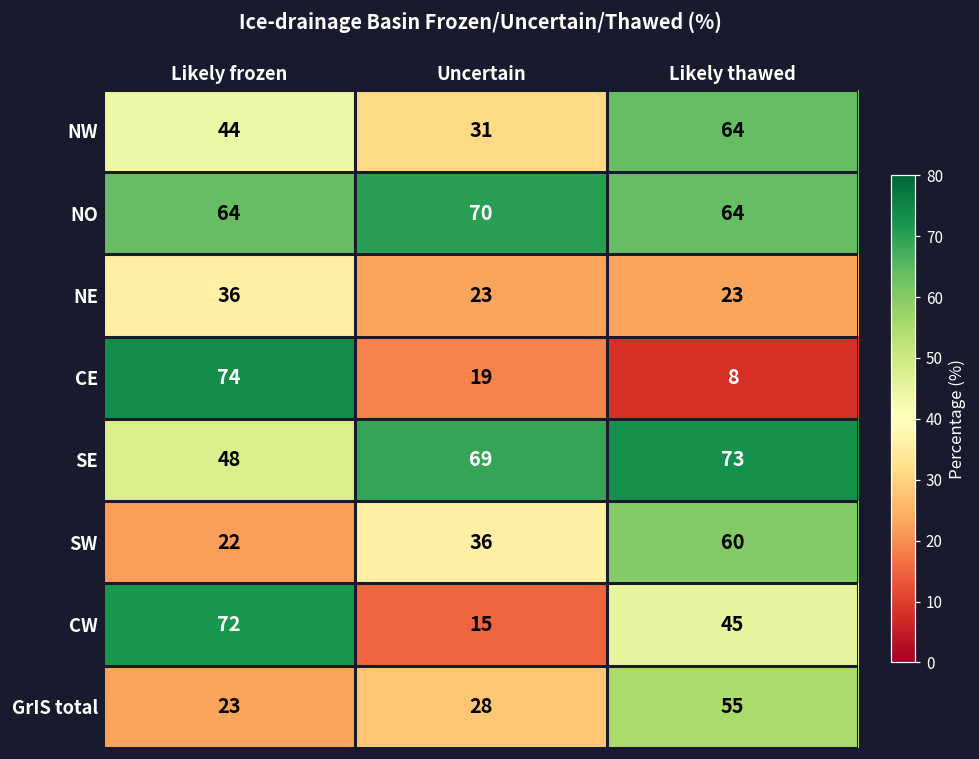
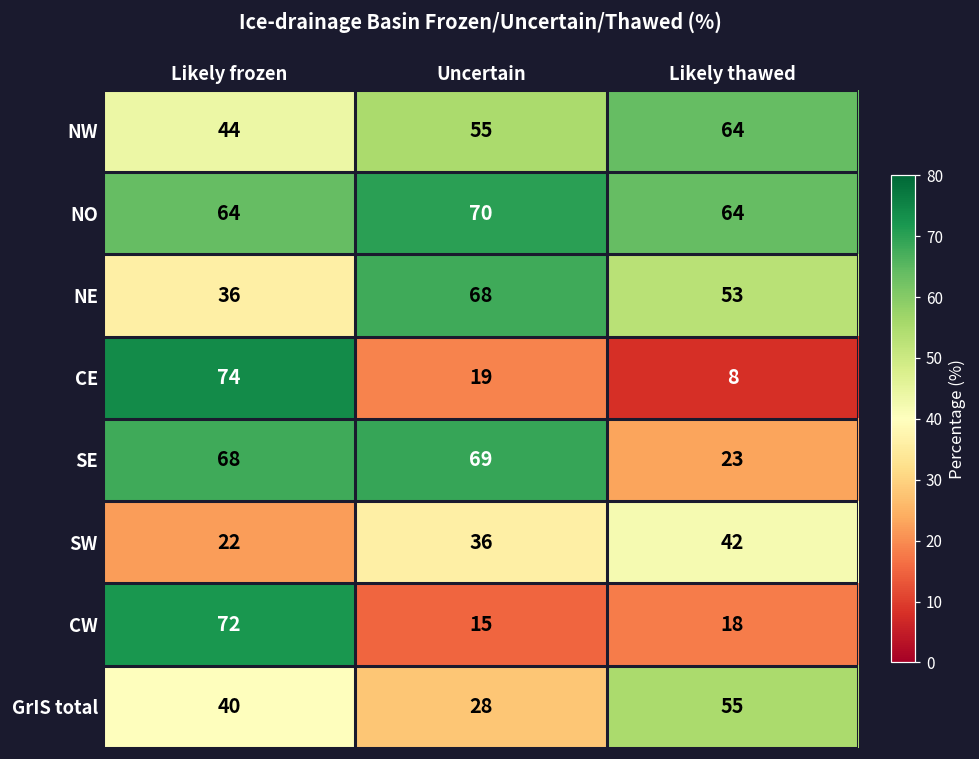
  {
    "NW": {
      "Likely frozen": 44,
-     "Uncertain": 31,
+     "Uncertain": 55,
      "Likely thawed": 64
    },
    "NO": {
      "Likely frozen": 64,
      "Uncertain": 70,
      "Likely thawed": 64
    },
    "NE": {
      "Likely frozen": 36,
-     "Uncertain": 23,
-     "Likely thawed": 23
+     "Uncertain": 68,
+     "Likely thawed": 53
    },
    "CE": {
      "Likely frozen": 74,
      "Uncertain": 19,
      "Likely thawed": 8
    },
    "SE": {
-     "Likely frozen": 48,
+     "Likely frozen": 68,
      "Uncertain": 69,
-     "Likely thawed": 73
+     "Likely thawed": 23
    },
    "SW": {
      "Likely frozen": 22,
      "Uncertain": 36,
-     "Likely thawed": 60
+     "Likely thawed": 42
    },
    "CW": {
      "Likely frozen": 72,
      "Uncertain": 15,
-     "Likely thawed": 45
+     "Likely thawed": 18
    },
    "GrIS total": {
-     "Likely frozen": 23,
+     "Likely frozen": 40,
      "Uncertain": 28,
      "Likely thawed": 55
    }
  }
